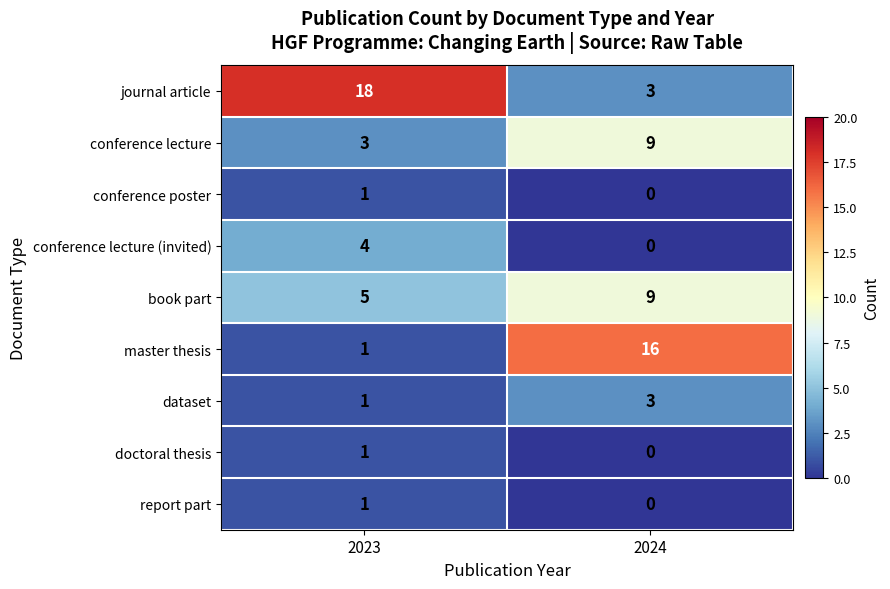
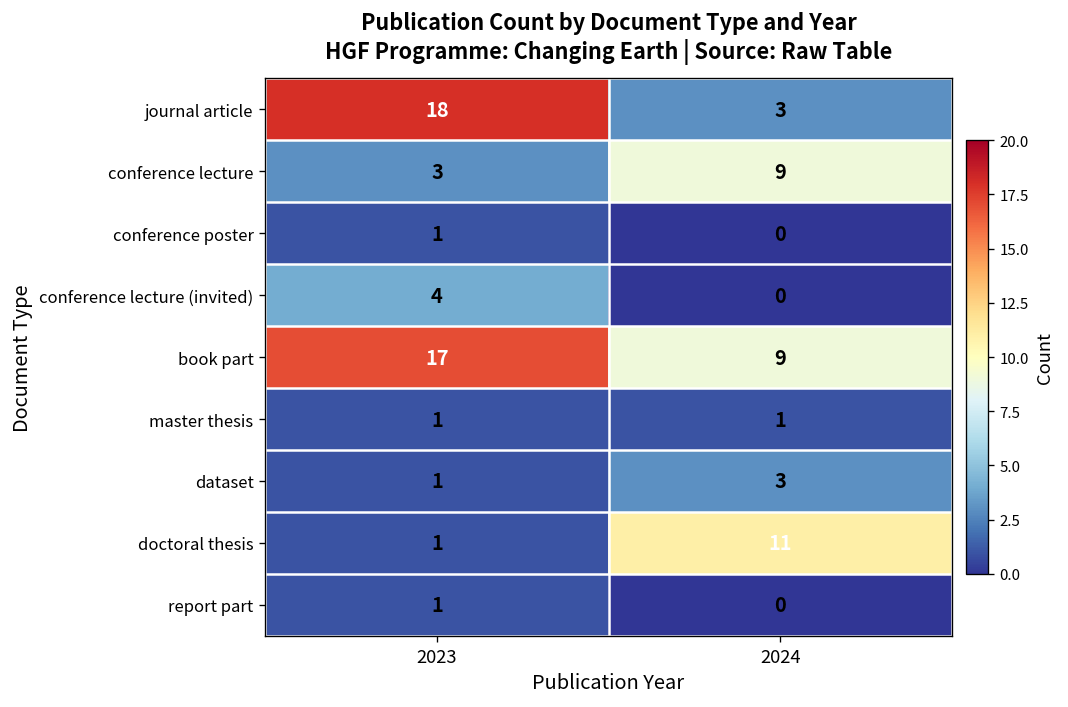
  {
    "journal article": {
      "2023": 18,
      "2024": 3
    },
    "conference lecture": {
      "2023": 3,
      "2024": 9
    },
    "conference poster": {
      "2023": 1,
      "2024": 0
    },
    "conference lecture (invited)": {
      "2023": 4,
      "2024": 0
    },
    "book part": {
-     "2023": 5,
+     "2023": 17,
      "2024": 9
    },
    "master thesis": {
      "2023": 1,
-     "2024": 16
+     "2024": 1
    },
    "dataset": {
      "2023": 1,
      "2024": 3
    },
    "doctoral thesis": {
      "2023": 1,
-     "2024": 0
+     "2024": 11
    },
    "report part": {
      "2023": 1,
      "2024": 0
    }
  }
